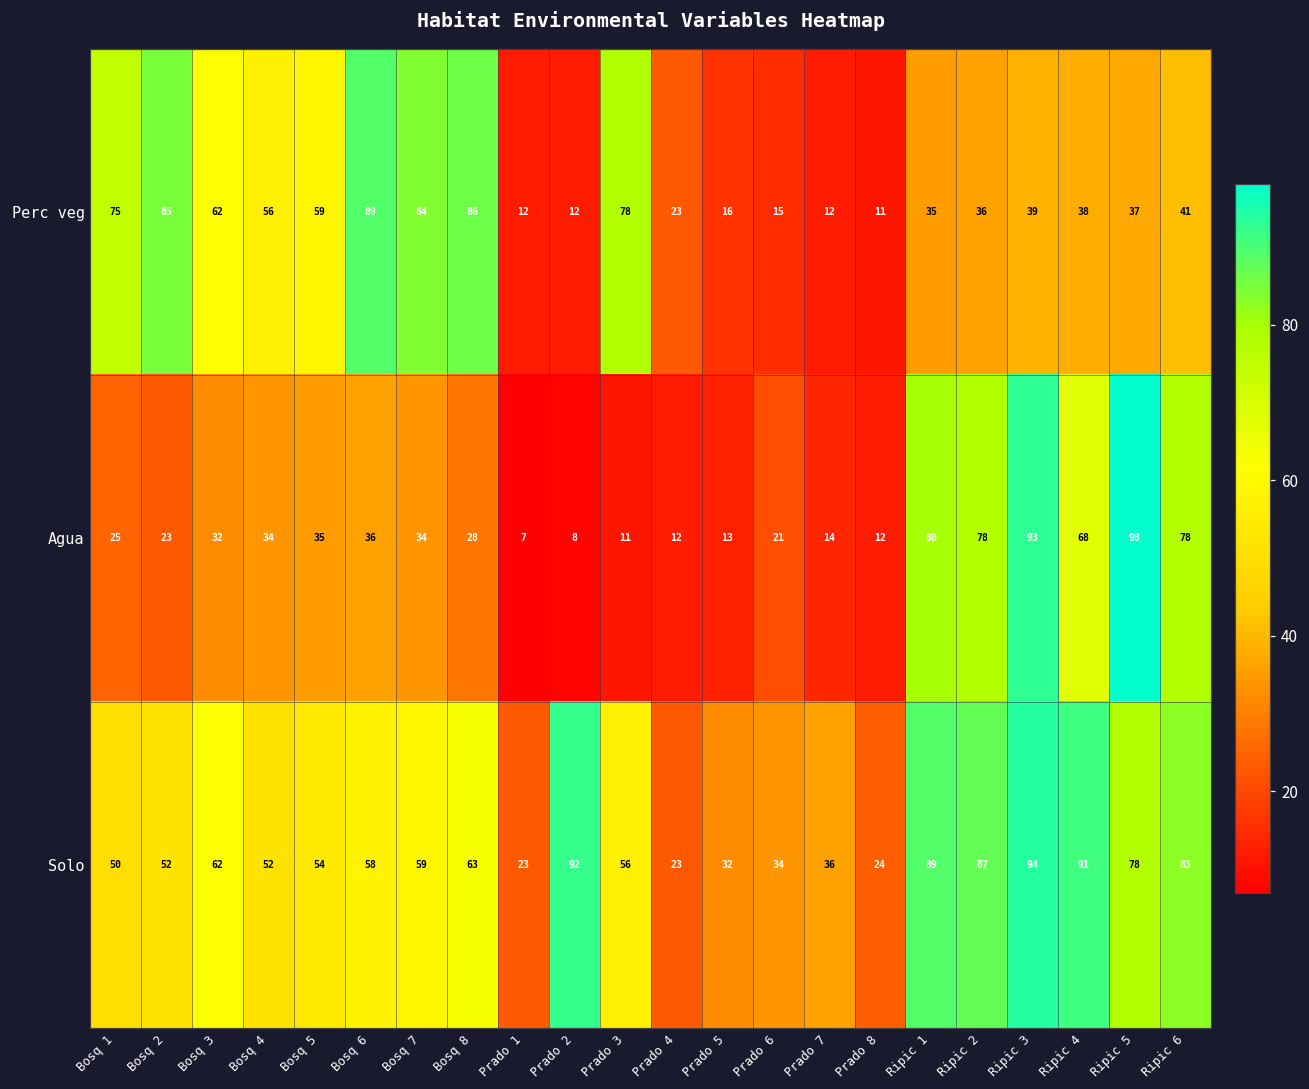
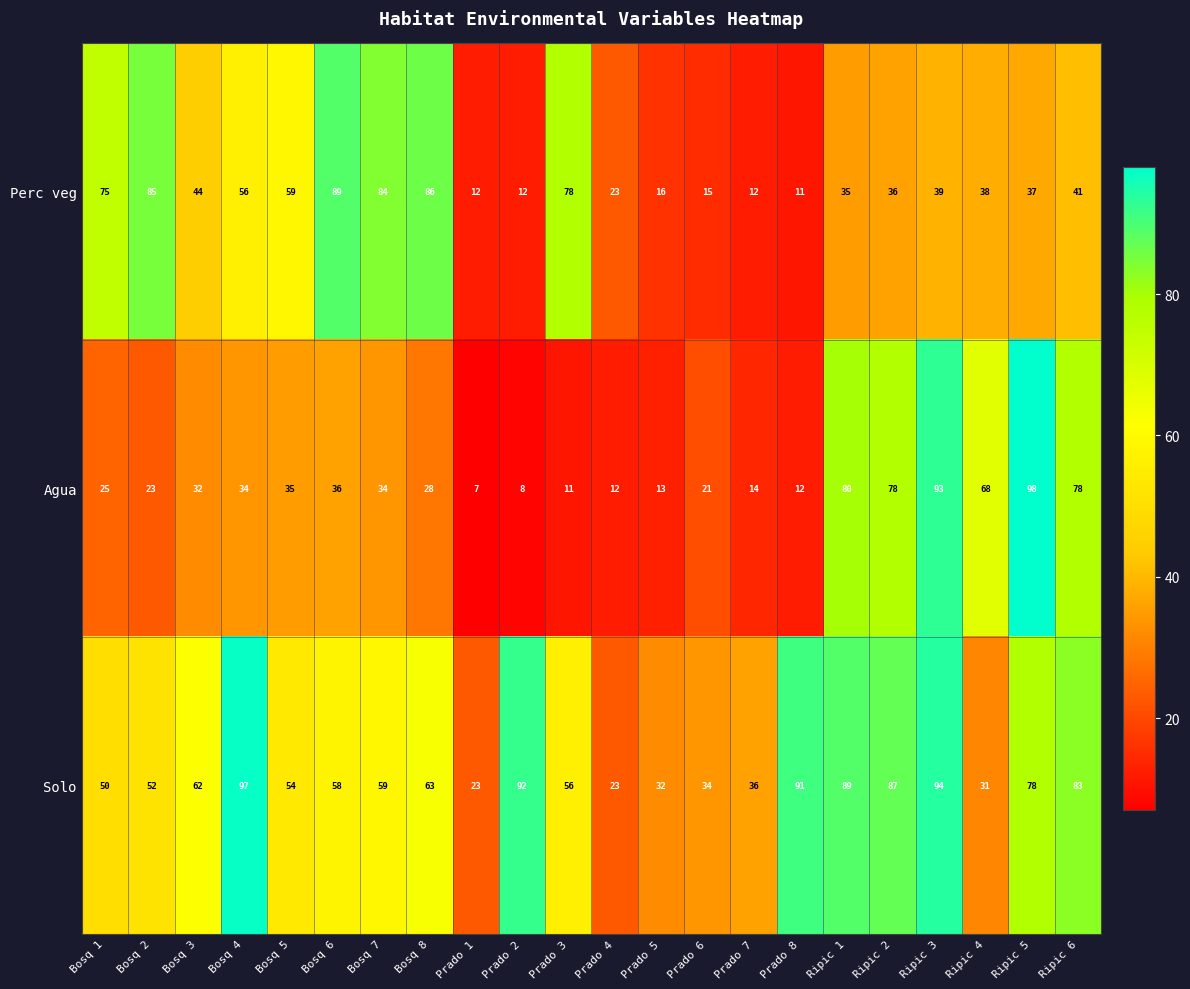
  {
    "Perc veg": {
      "Bosq 1": 75,
      "Bosq 2": 85,
-     "Bosq 3": 62,
+     "Bosq 3": 44,
      "Bosq 4": 56,
      "Bosq 5": 59,
      "Bosq 6": 89,
      "Bosq 7": 84,
      "Bosq 8": 86,
      "Prado 1": 12,
      "Prado 2": 12,
      "Prado 3": 78,
      "Prado 4": 23,
      "Prado 5": 16,
      "Prado 6": 15,
      "Prado 7": 12,
      "Prado 8": 11,
      "Ripic 1": 35,
      "Ripic 2": 36,
      "Ripic 3": 39,
      "Ripic 4": 38,
      "Ripic 5": 37,
      "Ripic 6": 41
    },
    "Agua": {
      "Bosq 1": 25,
      "Bosq 2": 23,
      "Bosq 3": 32,
      "Bosq 4": 34,
      "Bosq 5": 35,
      "Bosq 6": 36,
      "Bosq 7": 34,
      "Bosq 8": 28,
      "Prado 1": 7,
      "Prado 2": 8,
      "Prado 3": 11,
      "Prado 4": 12,
      "Prado 5": 13,
      "Prado 6": 21,
      "Prado 7": 14,
      "Prado 8": 12,
      "Ripic 1": 80,
      "Ripic 2": 78,
      "Ripic 3": 93,
      "Ripic 4": 68,
      "Ripic 5": 98,
      "Ripic 6": 78
    },
    "Solo": {
      "Bosq 1": 50,
      "Bosq 2": 52,
      "Bosq 3": 62,
-     "Bosq 4": 52,
+     "Bosq 4": 97,
      "Bosq 5": 54,
      "Bosq 6": 58,
      "Bosq 7": 59,
      "Bosq 8": 63,
      "Prado 1": 23,
      "Prado 2": 92,
      "Prado 3": 56,
      "Prado 4": 23,
      "Prado 5": 32,
      "Prado 6": 34,
      "Prado 7": 36,
-     "Prado 8": 24,
+     "Prado 8": 91,
      "Ripic 1": 89,
      "Ripic 2": 87,
      "Ripic 3": 94,
-     "Ripic 4": 91,
+     "Ripic 4": 31,
      "Ripic 5": 78,
      "Ripic 6": 83
    }
  }
